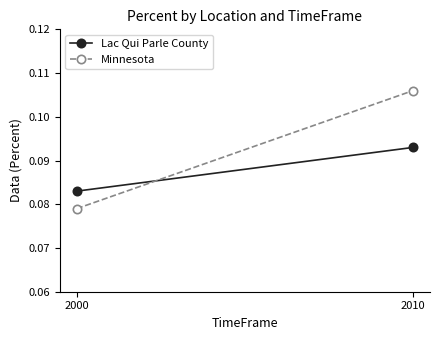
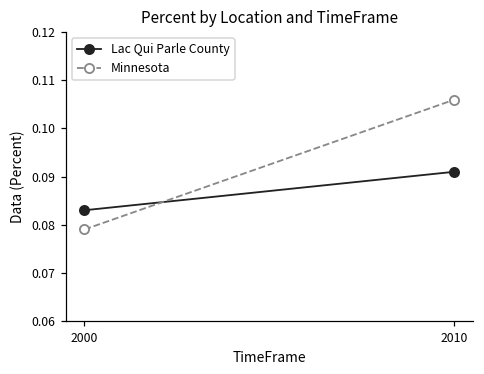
  {
    "Lac Qui Parle County": {
      "2000": 0.083,
-     "2010": 0.093
+     "2010": 0.091
    },
    "Minnesota": {
      "2000": 0.079,
      "2010": 0.106
    }
  }
